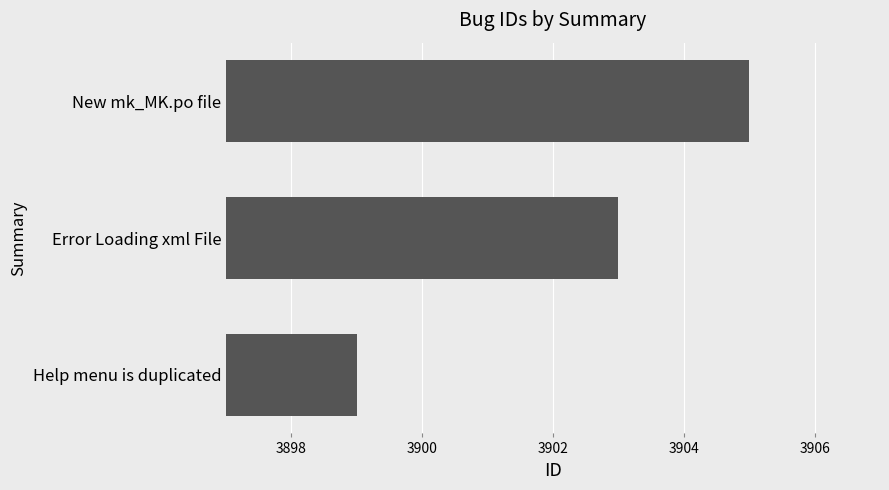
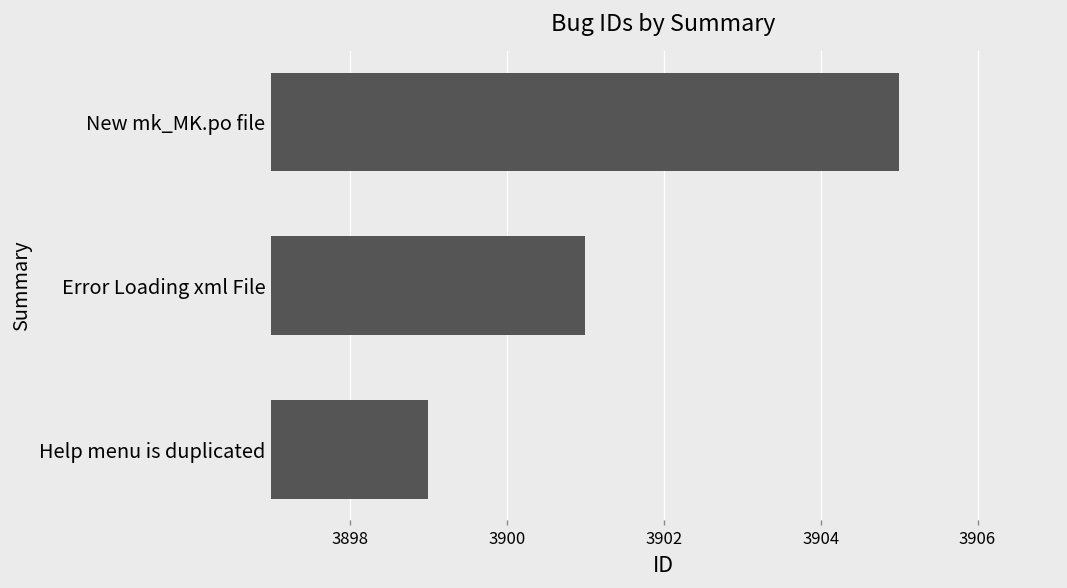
  {
    "New mk_MK.po file": 3905,
-   "Error Loading xml File": 3903,
+   "Error Loading xml File": 3901,
    "Help menu is duplicated": 3899
  }
